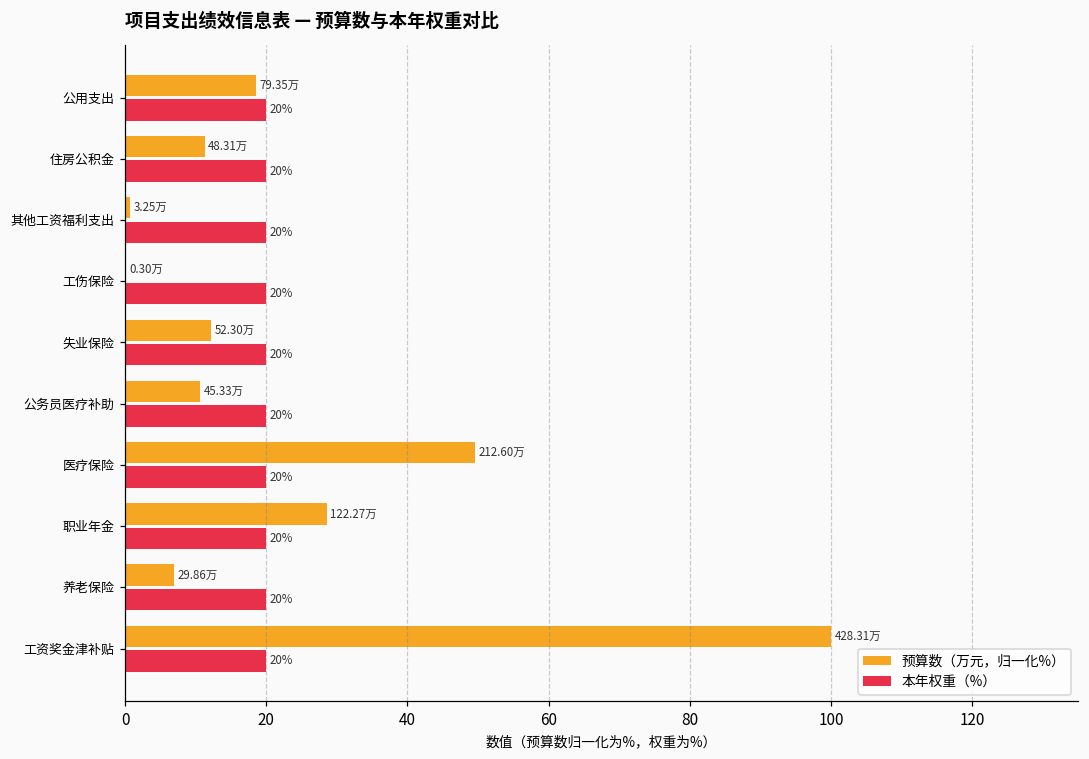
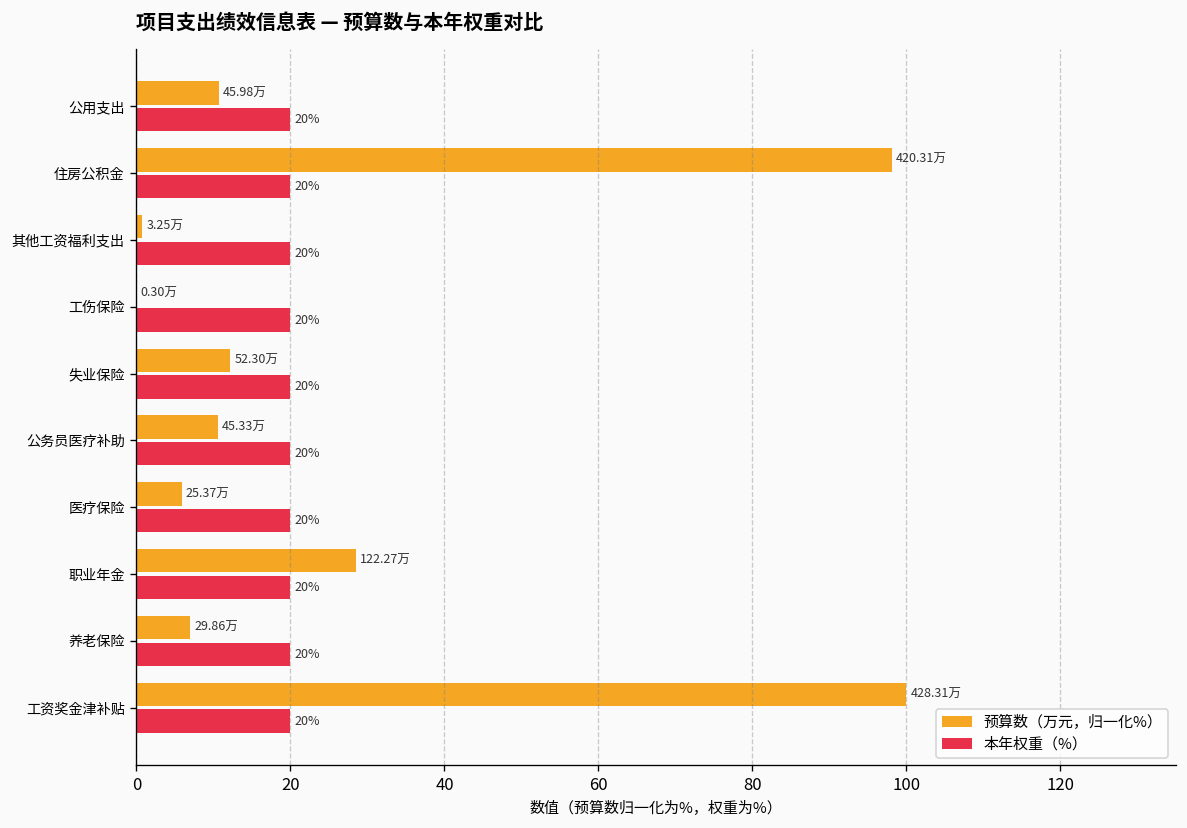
  {
    "预算数（万元，归一化%）": {
-     "公用支出": "79.35万",
-     "住房公积金": "48.31万",
-     "医疗保险": "212.60万"
+     "公用支出": "45.98万",
+     "住房公积金": "420.31万",
+     "医疗保险": "25.37万"
    },
    "本年权重（%）": {
      "公用支出": "20%",
      "住房公积金": "20%",
      "其他工资福利支出": "20%",
      "工伤保险": "20%",
      "失业保险": "20%",
      "公务员医疗补助": "20%",
      "医疗保险": "20%",
      "职业年金": "20%",
      "养老保险": "20%",
      "工资奖金津补贴": "20%"
    }
  }
